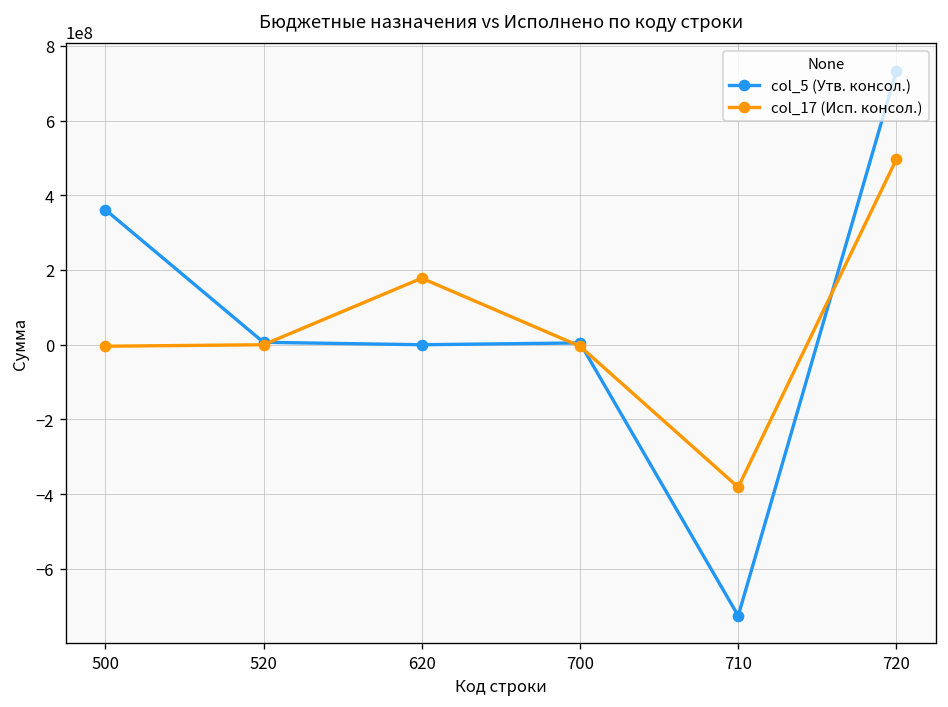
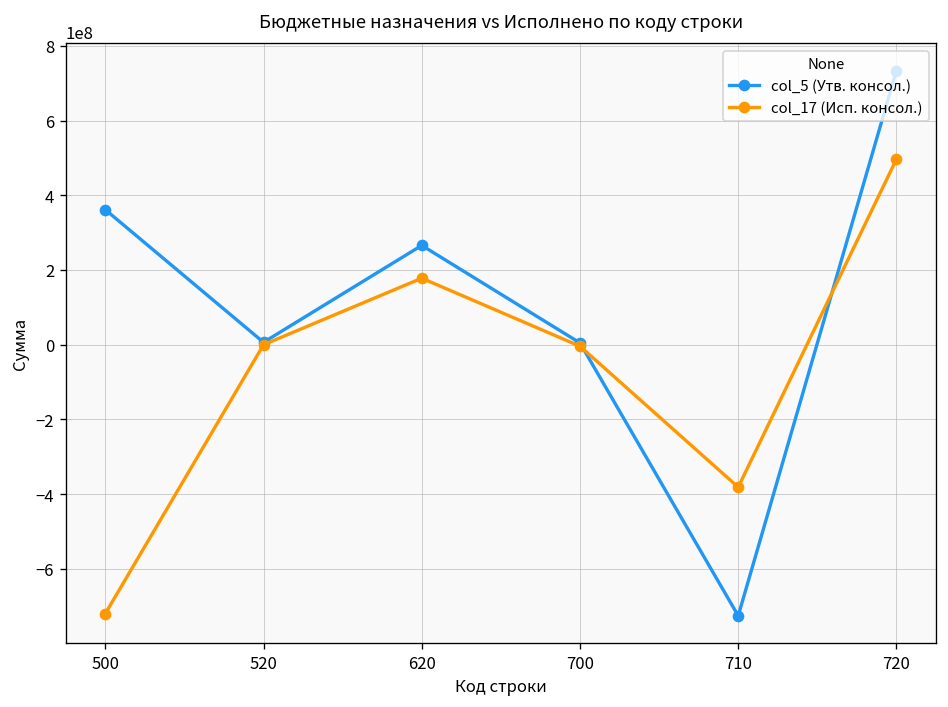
  {
    "col_5 (Утв. консол.)": {
      "500": 360000000,
-     "620": 0,
+     "620": 270000000,
      "700": 0,
      "710": -730000000
    },
    "col_17 (Исп. консол.)": {
-     "500": 0,
+     "500": -720000000,
      "620": 180000000,
      "700": 0,
      "710": -380000000,
      "720": 500000000
    }
  }
